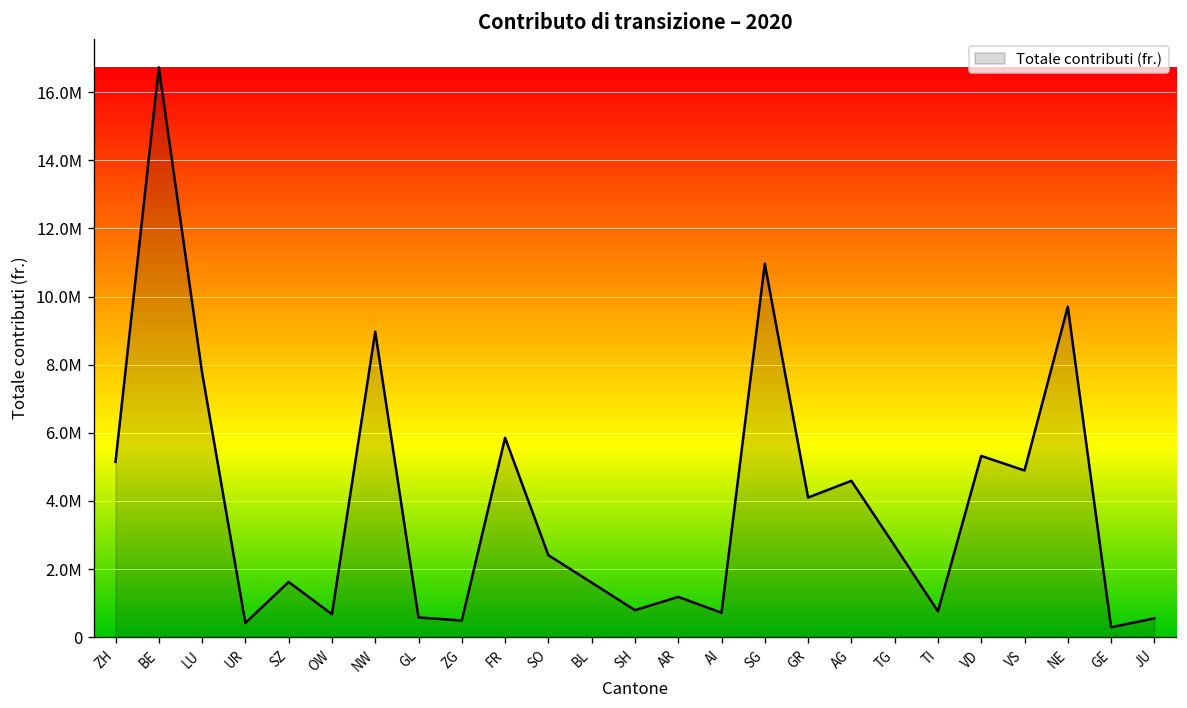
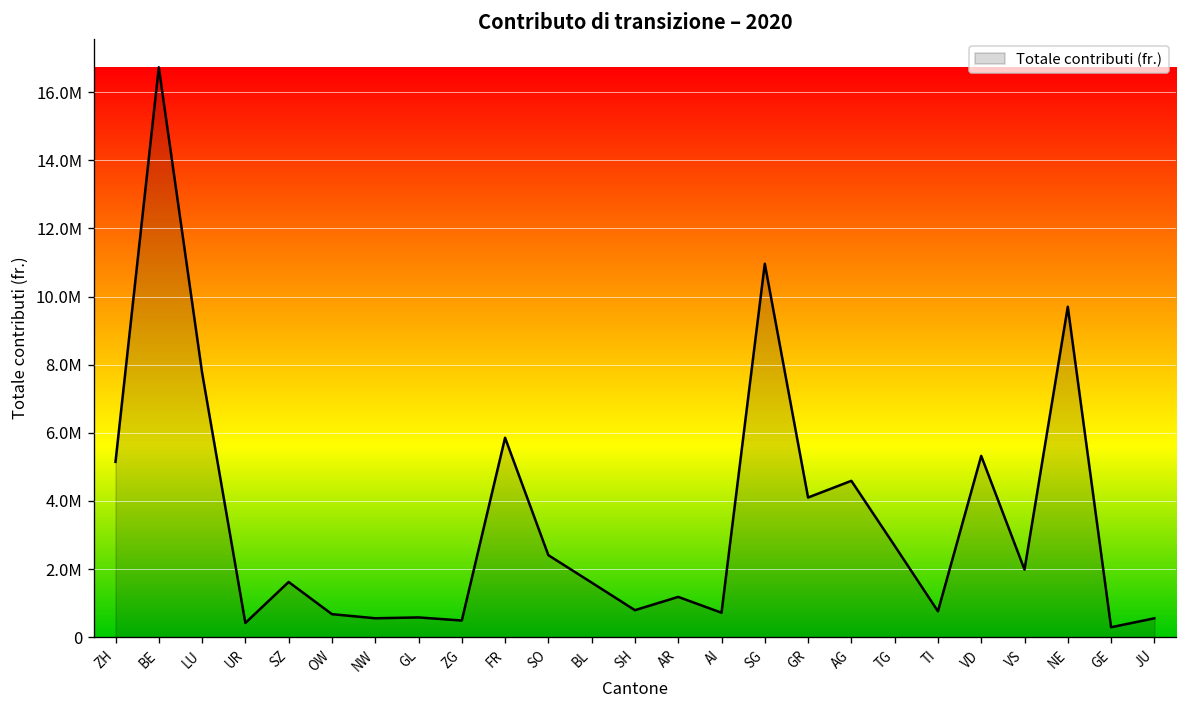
  {
    "ZH": 5100000,
    "BE": 16700000,
    "LU": 7800000,
    "UR": 400000,
    "SZ": 1600000,
    "OW": 700000,
-   "NW": 9000000,
+   "NW": 600000,
    "GL": 600000,
    "ZG": 500000,
    "FR": 5900000,
    "SO": 2400000,
    "BL": 1600000,
    "SH": 800000,
    "AR": 1200000,
    "AI": 700000,
    "SG": 11000000,
    "GR": 4100000,
    "AG": 4600000,
    "TG": 2700000,
    "TI": 800000,
    "VD": 5300000,
-   "VS": 4900000,
+   "VS": 2000000,
    "NE": 9700000,
    "GE": 300000,
    "JU": 600000
  }
